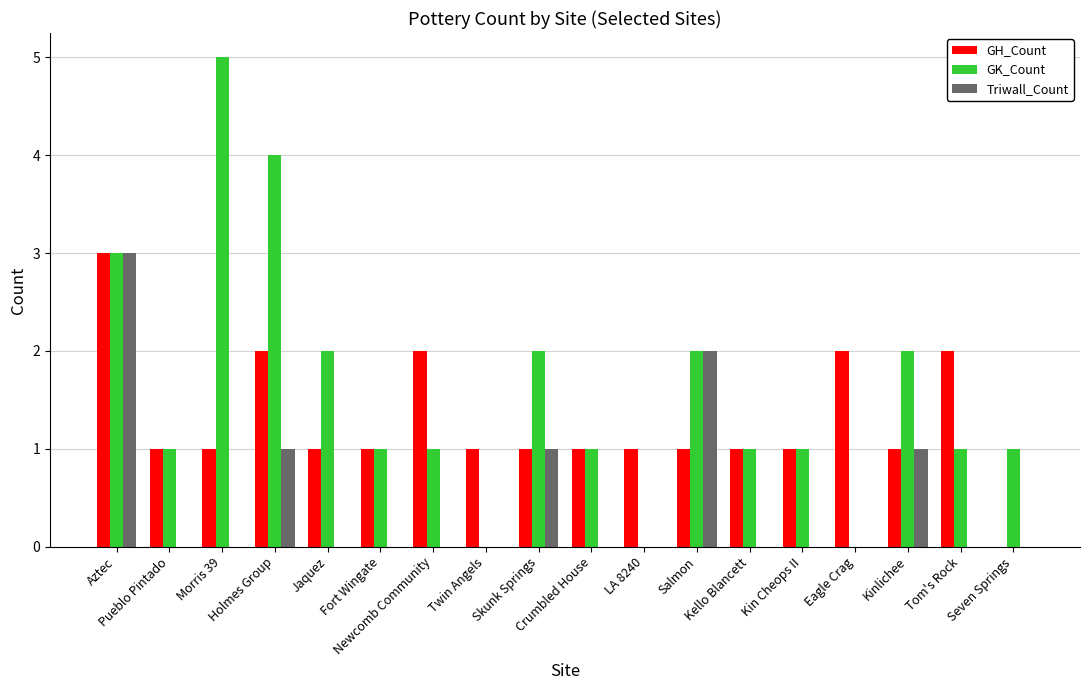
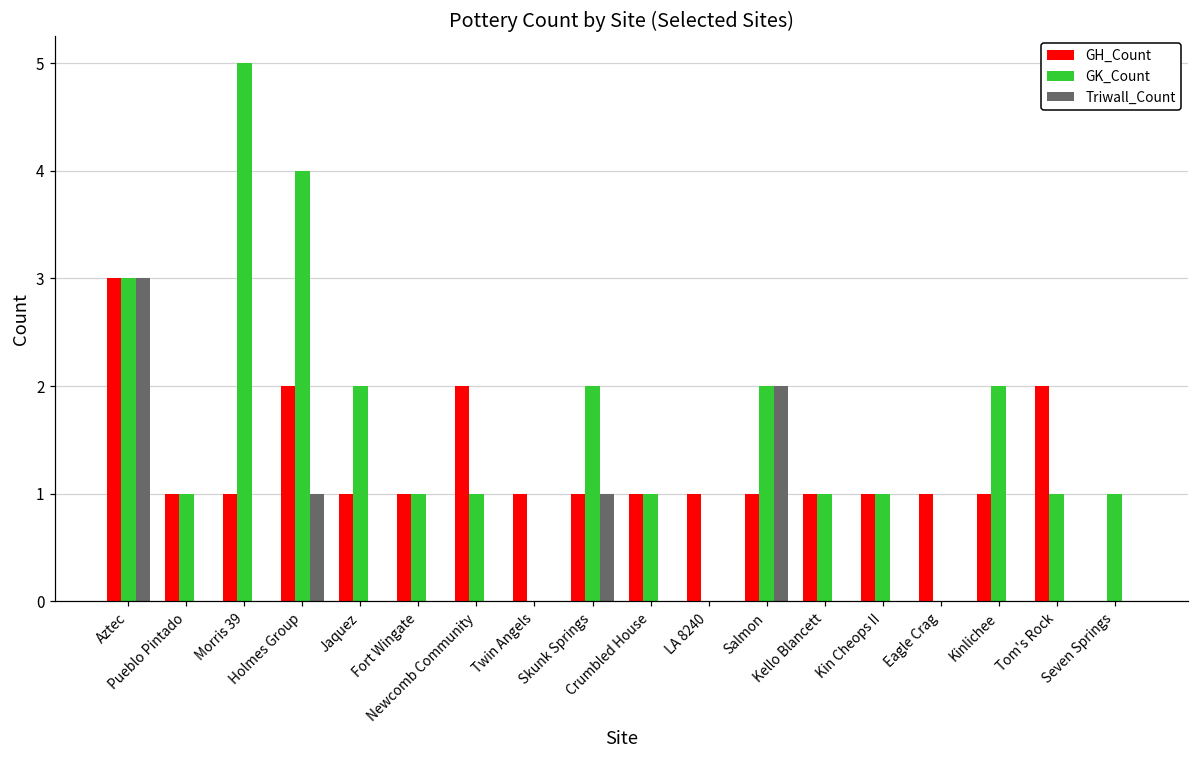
  {
    "GH_Count": {
      "Aztec": 3,
      "Pueblo Pintado": 1,
      "Morris 39": 1,
      "Holmes Group": 2,
      "Jaquez": 1,
      "Fort Wingate": 1,
      "Newcomb Community": 2,
      "Twin Angels": 1,
      "Skunk Springs": 1,
      "Crumbled House": 1,
      "LA 8240": 1,
      "Salmon": 1,
      "Kello Blancett": 1,
      "Kin Cheops II": 1,
-     "Eagle Crag": 2,
+     "Eagle Crag": 1,
      "Kinlichee": 1,
      "Tom's Rock": 2,
      "Seven Springs": 0
    },
    "GK_Count": {
      "Aztec": 3,
      "Pueblo Pintado": 1,
      "Morris 39": 5,
      "Holmes Group": 4,
      "Jaquez": 2,
      "Fort Wingate": 1,
      "Newcomb Community": 1,
      "Twin Angels": 0,
      "Skunk Springs": 2,
      "Crumbled House": 1,
      "LA 8240": 0,
      "Salmon": 2,
      "Kello Blancett": 1,
      "Kin Cheops II": 1,
      "Eagle Crag": 0,
      "Kinlichee": 2,
      "Tom's Rock": 1,
      "Seven Springs": 1
    },
    "Triwall_Count": {
      "Aztec": 3,
      "Pueblo Pintado": 0,
      "Morris 39": 0,
      "Holmes Group": 1,
      "Jaquez": 0,
      "Fort Wingate": 0,
      "Newcomb Community": 0,
      "Twin Angels": 0,
      "Skunk Springs": 1,
      "Crumbled House": 0,
      "LA 8240": 0,
      "Salmon": 2,
      "Kello Blancett": 0,
      "Kin Cheops II": 0,
      "Eagle Crag": 0,
-     "Kinlichee": 1,
+     "Kinlichee": 0,
      "Tom's Rock": 0,
      "Seven Springs": 0
    }
  }
